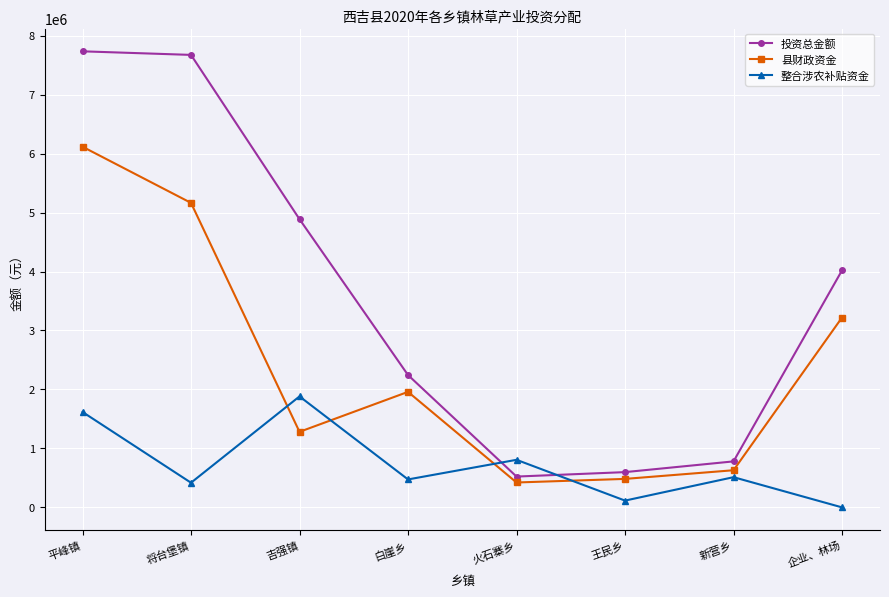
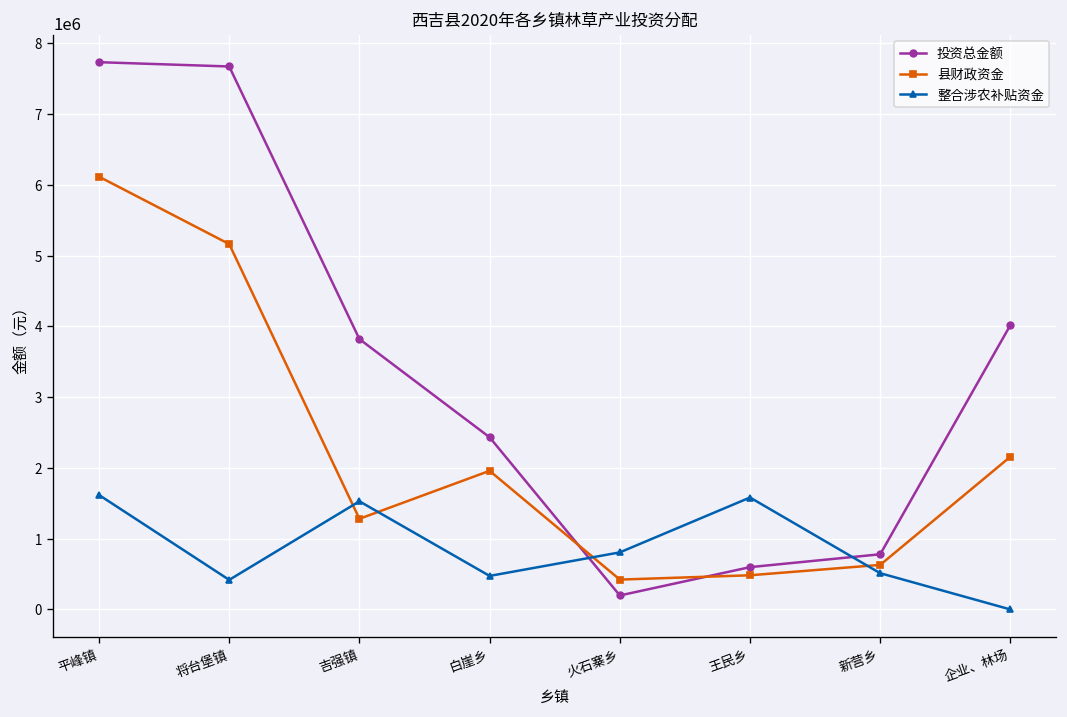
  {
    "投资总金额": {
      "平峰镇": 7700000,
      "将台堡镇": 7700000,
-     "吉强镇": 4900000,
-     "白崖乡": 2200000,
-     "火石寨乡": 500000,
+     "吉强镇": 3800000,
+     "白崖乡": 2400000,
+     "火石寨乡": 200000,
      "王民乡": 600000,
      "新营乡": 800000,
      "企业、林场": 4000000
    },
    "县财政资金": {
      "平峰镇": 6100000,
      "将台堡镇": 5200000,
      "吉强镇": 1300000,
      "白崖乡": 2000000,
      "火石寨乡": 400000,
      "王民乡": 500000,
      "新营乡": 600000,
-     "企业、林场": 3200000
+     "企业、林场": 2200000
    },
    "整合涉农补贴资金": {
      "平峰镇": 1600000,
      "将台堡镇": 400000,
-     "吉强镇": 1900000,
+     "吉强镇": 1500000,
      "白崖乡": 500000,
      "火石寨乡": 800000,
-     "王民乡": 100000,
+     "王民乡": 1600000,
      "新营乡": 500000,
      "企业、林场": 0
    }
  }
